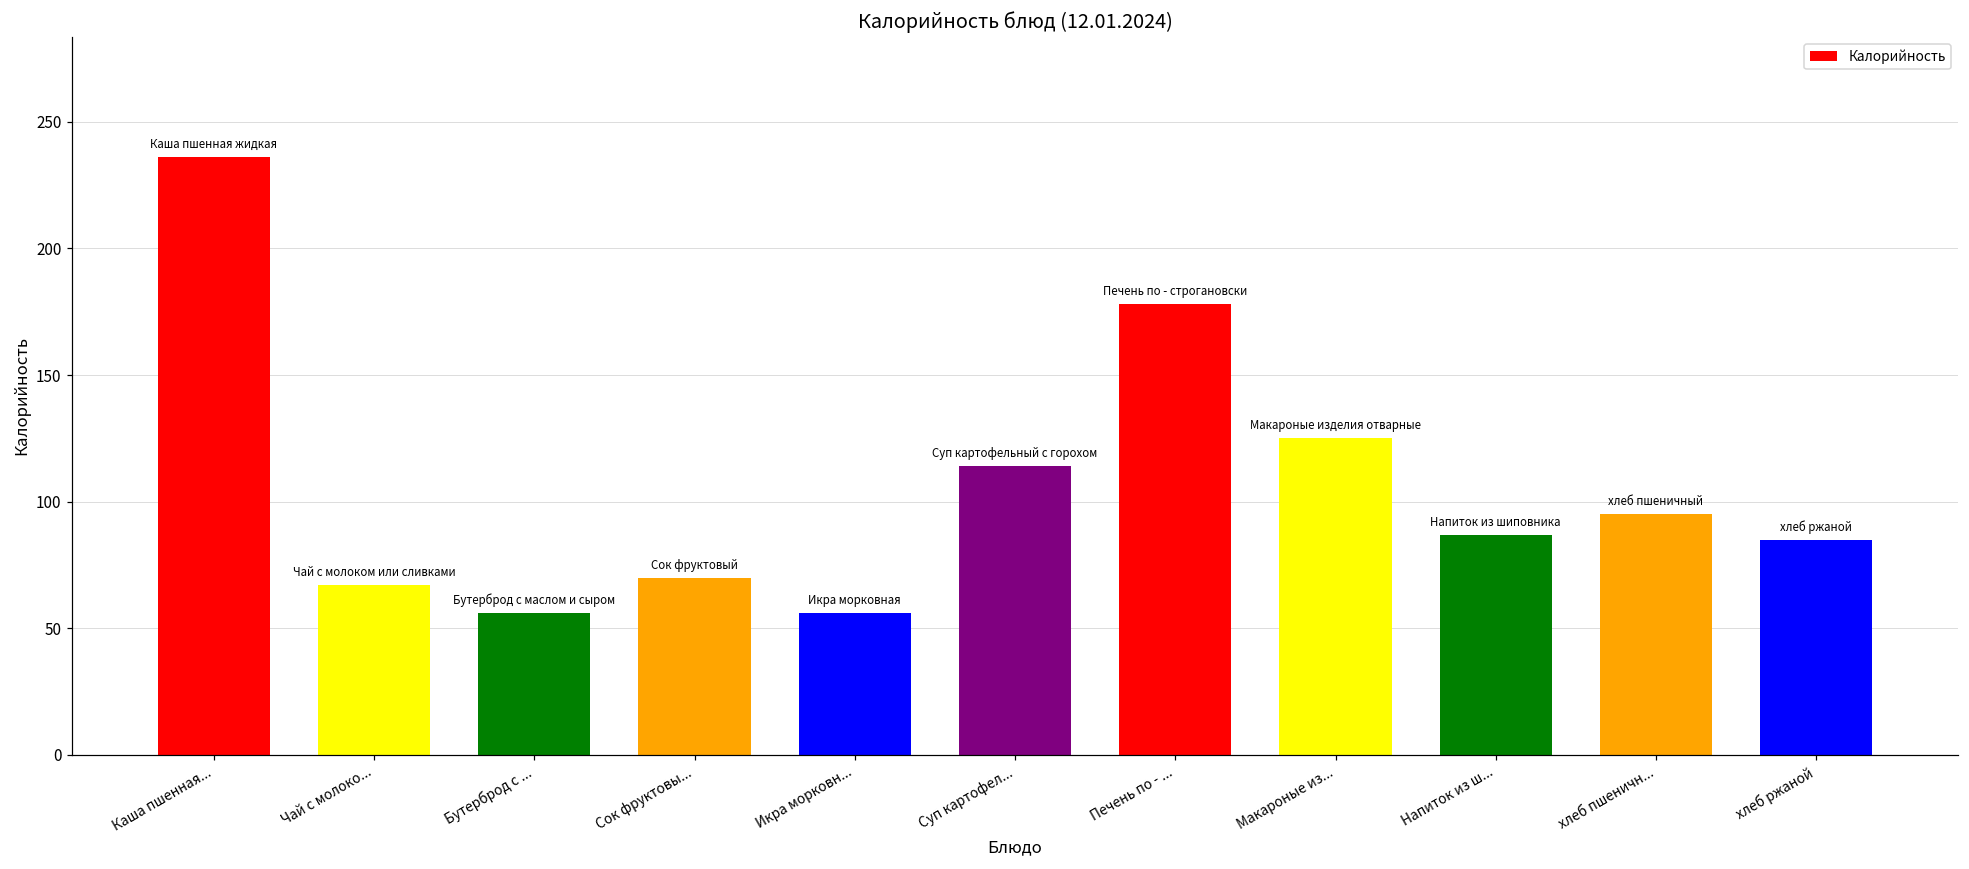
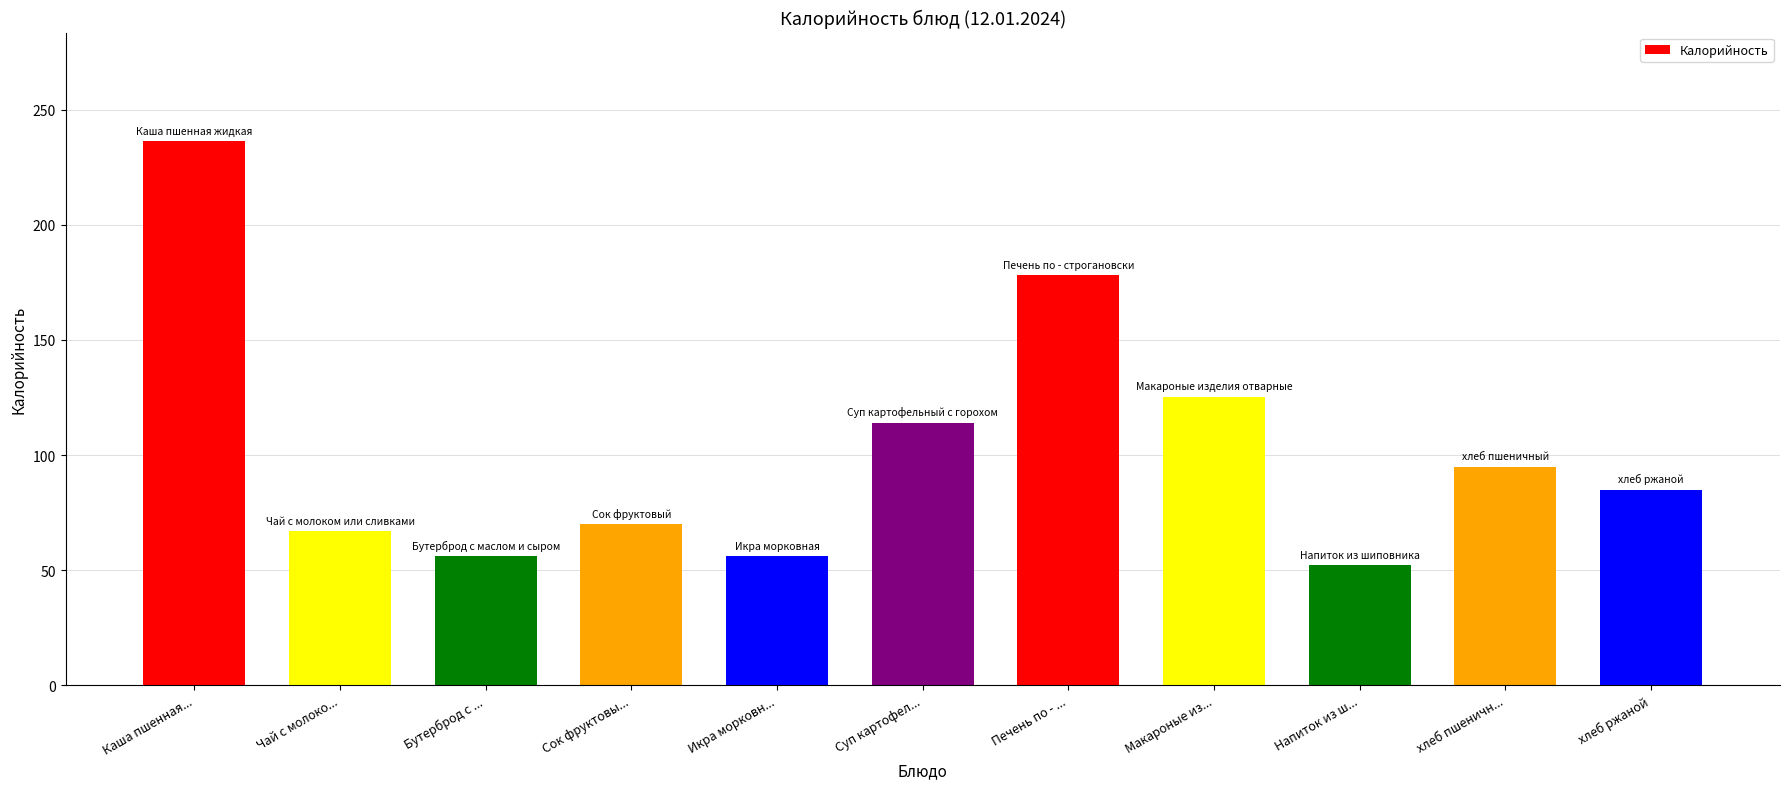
  {
    "Каша пшенная...": 236,
    "Чай с молоко...": 67,
    "Бутерброд с ...": 56,
    "Сок фруктовы...": 70,
    "Икра морковн...": 56,
    "Суп картофел...": 114,
    "Печень по - ...": 178,
    "Макароные из...": 125,
-   "Напиток из ш...": 87,
+   "Напиток из ш...": 52,
    "хлеб пшеничн...": 95,
    "хлеб ржаной": 85
  }
